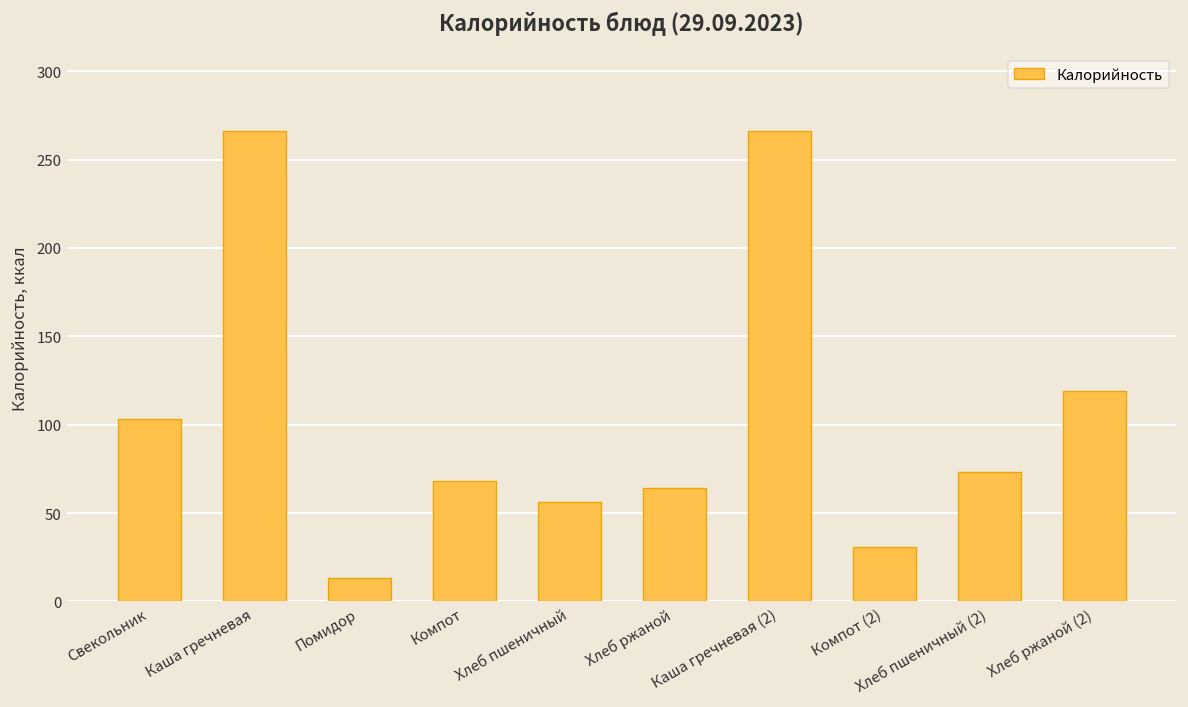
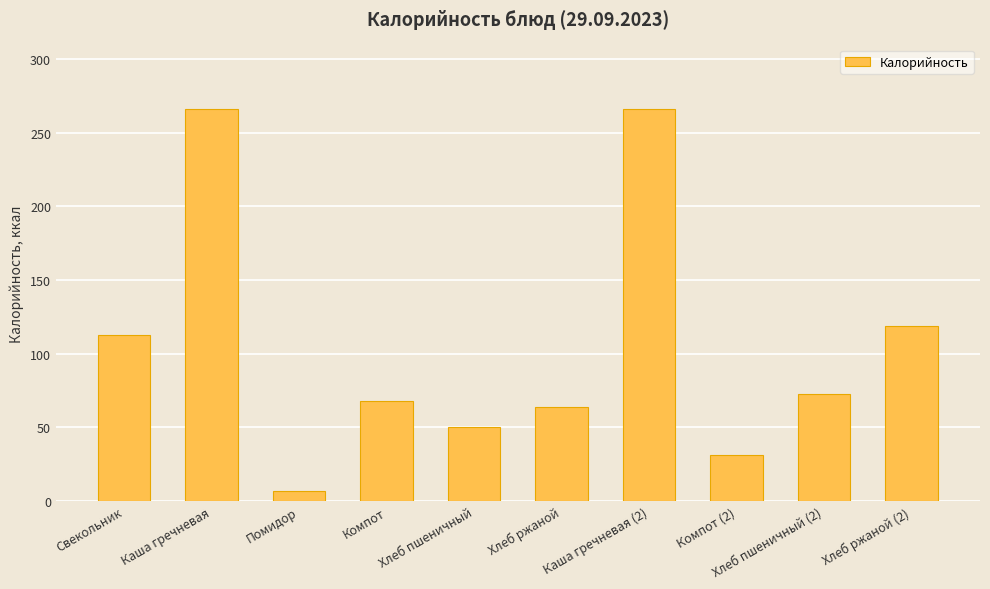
  {
-   "Свекольник": 103,
+   "Свекольник": 113,
    "Каша гречневая": 266,
-   "Помидор": 13,
+   "Помидор": 7,
    "Компот": 68,
-   "Хлеб пшеничный": 56,
+   "Хлеб пшеничный": 50,
    "Хлеб ржаной": 64,
    "Каша гречневая (2)": 266,
    "Компот (2)": 31,
    "Хлеб пшеничный (2)": 73,
    "Хлеб ржаной (2)": 119
  }
